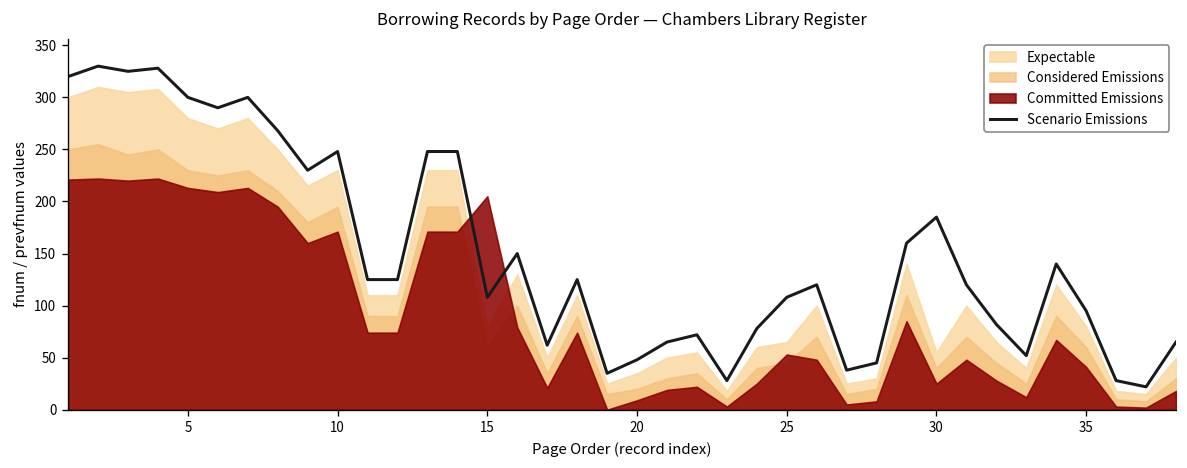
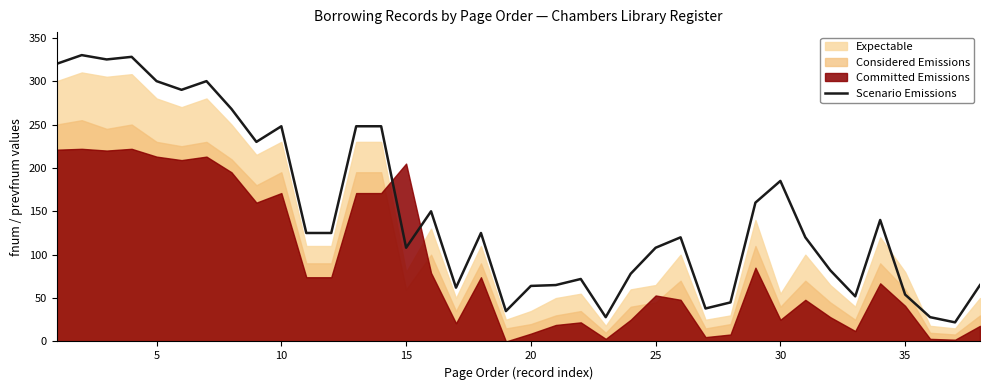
  {
    "Scenario Emissions": {
      "5": 300,
      "10": 250,
      "15": 110,
-     "20": 50,
+     "20": 60,
      "25": 110,
      "30": 190,
-     "35": 100
+     "35": 50
    },
    "Committed Emissions": {
      "5": 210,
      "10": 170,
      "15": 210,
      "20": 10,
      "25": 50,
      "30": 30,
      "35": 40
    }
  }
